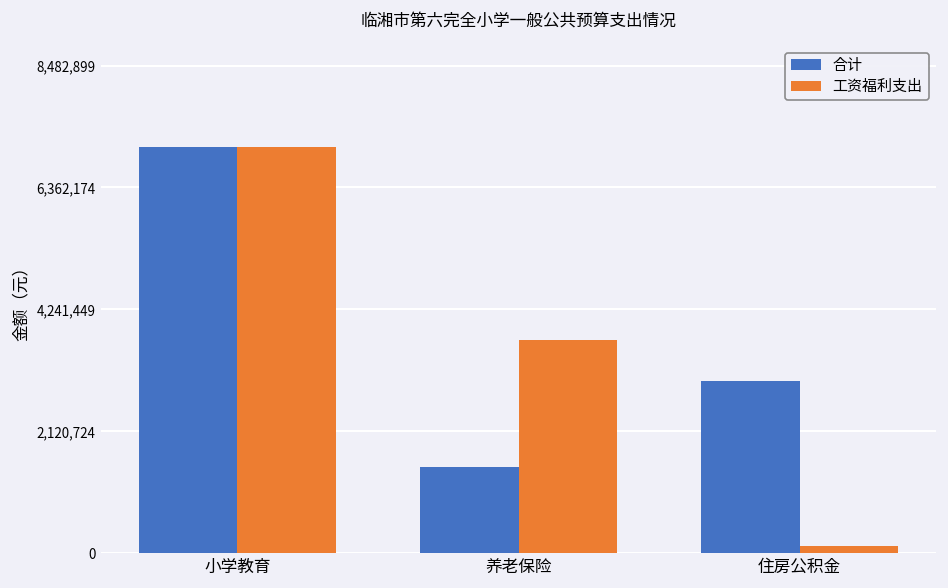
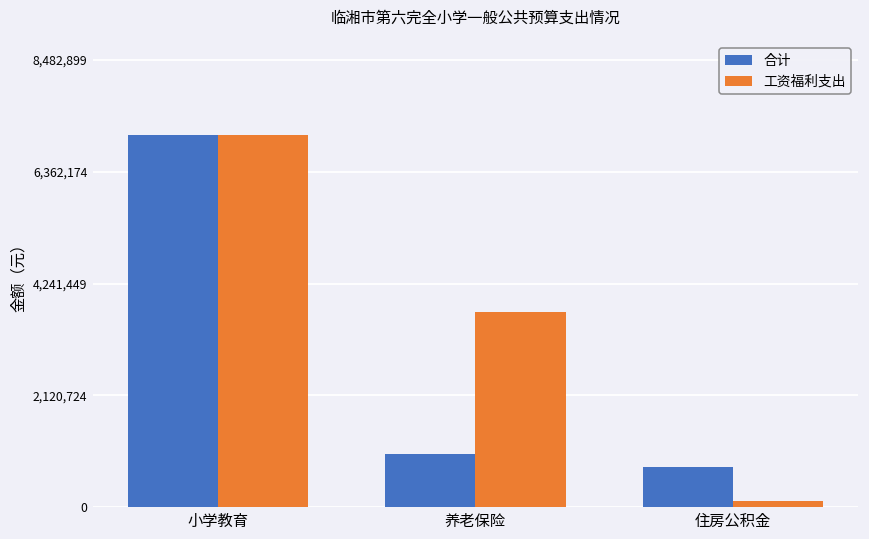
  {
    "合计": {
      "小学教育": "7,100,000",
-     "养老保险": "1,500,000",
-     "住房公积金": "3,000,000"
+     "养老保险": "1,000,000",
+     "住房公积金": "800,000"
    },
    "工资福利支出": {
      "小学教育": "7,100,000",
      "养老保险": "3,700,000",
      "住房公积金": "100,000"
    }
  }
